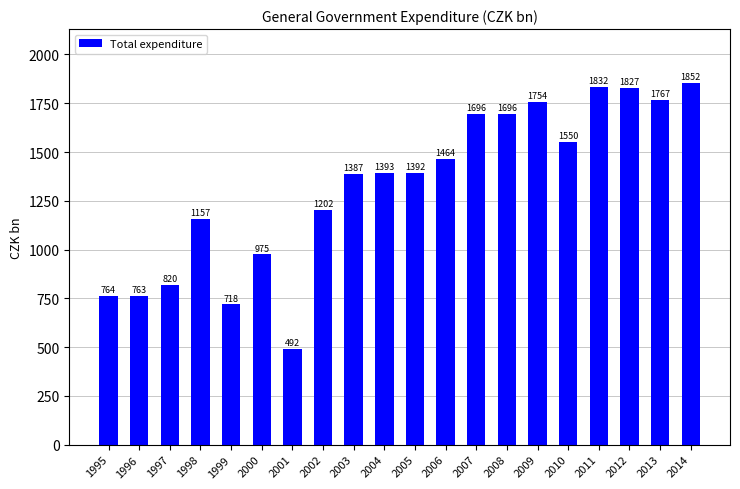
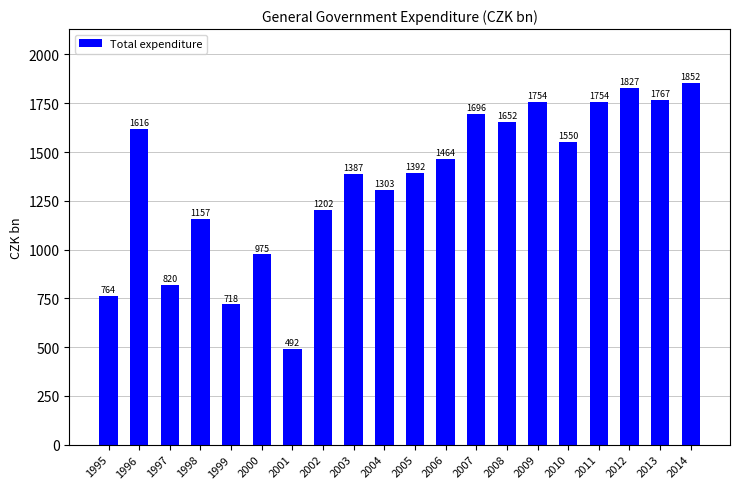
  {
    "1995": 764,
-   "1996": 763,
+   "1996": 1616,
    "1997": 820,
    "1998": 1157,
    "1999": 718,
    "2000": 975,
    "2001": 492,
    "2002": 1202,
    "2003": 1387,
-   "2004": 1393,
+   "2004": 1303,
    "2005": 1392,
    "2006": 1464,
    "2007": 1696,
-   "2008": 1696,
+   "2008": 1652,
    "2009": 1754,
    "2010": 1550,
-   "2011": 1832,
+   "2011": 1754,
    "2012": 1827,
    "2013": 1767,
    "2014": 1852
  }
